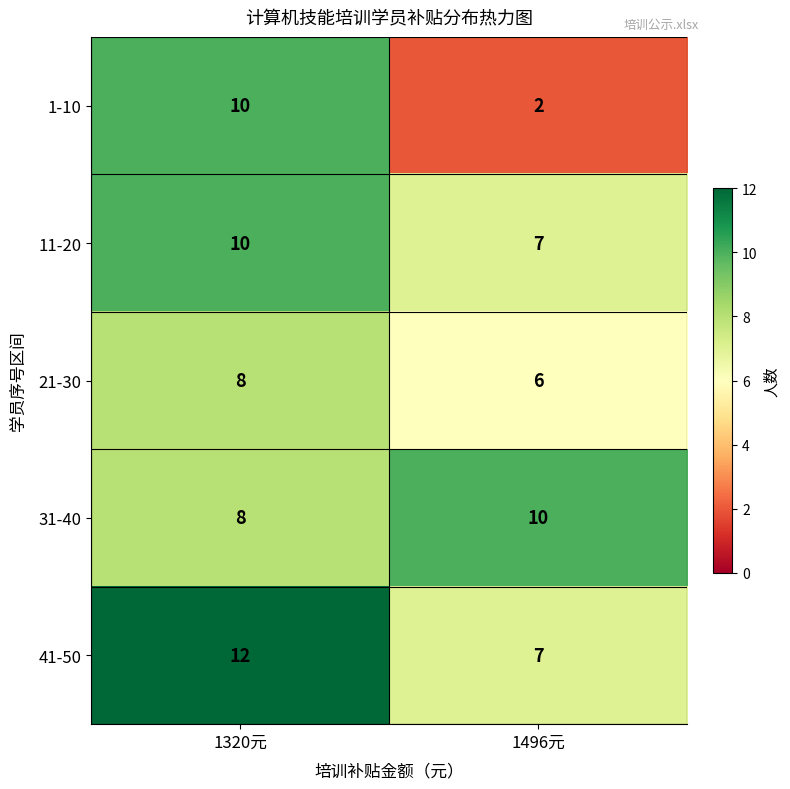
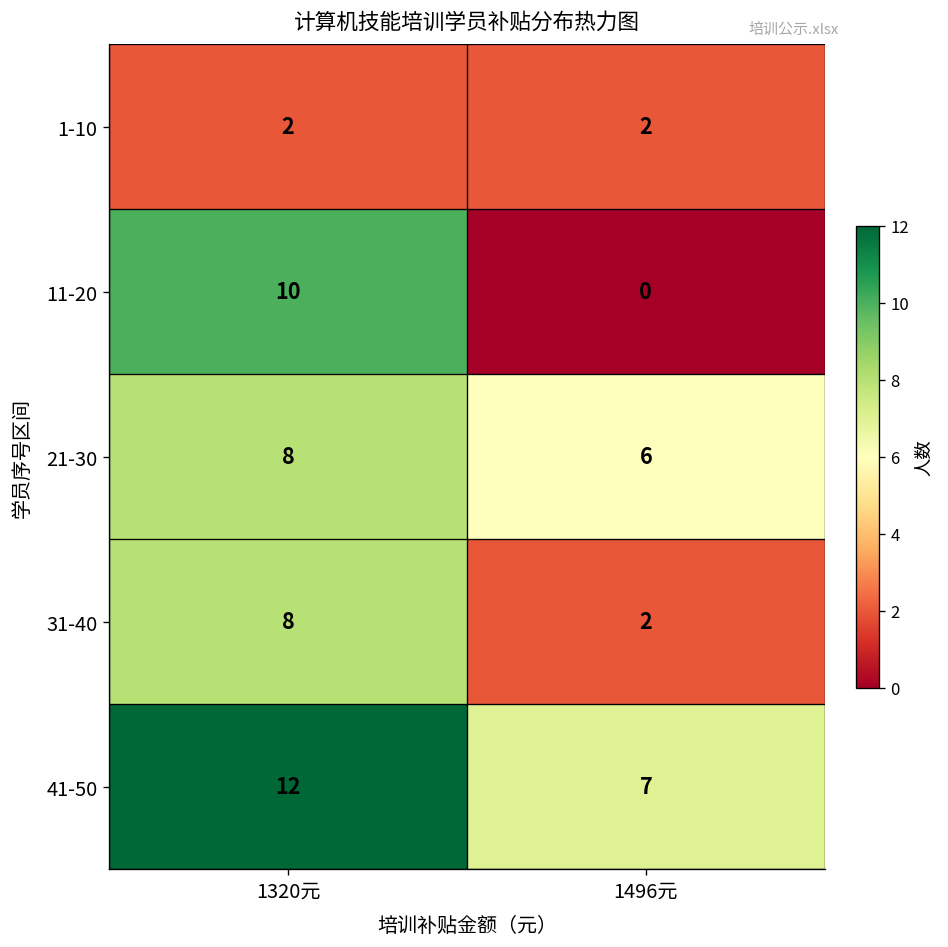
  {
    "1-10": {
-     "1320元": 10,
+     "1320元": 2,
      "1496元": 2
    },
    "11-20": {
      "1320元": 10,
-     "1496元": 7
+     "1496元": 0
    },
    "21-30": {
      "1320元": 8,
      "1496元": 6
    },
    "31-40": {
      "1320元": 8,
-     "1496元": 10
+     "1496元": 2
    },
    "41-50": {
      "1320元": 12,
      "1496元": 7
    }
  }
